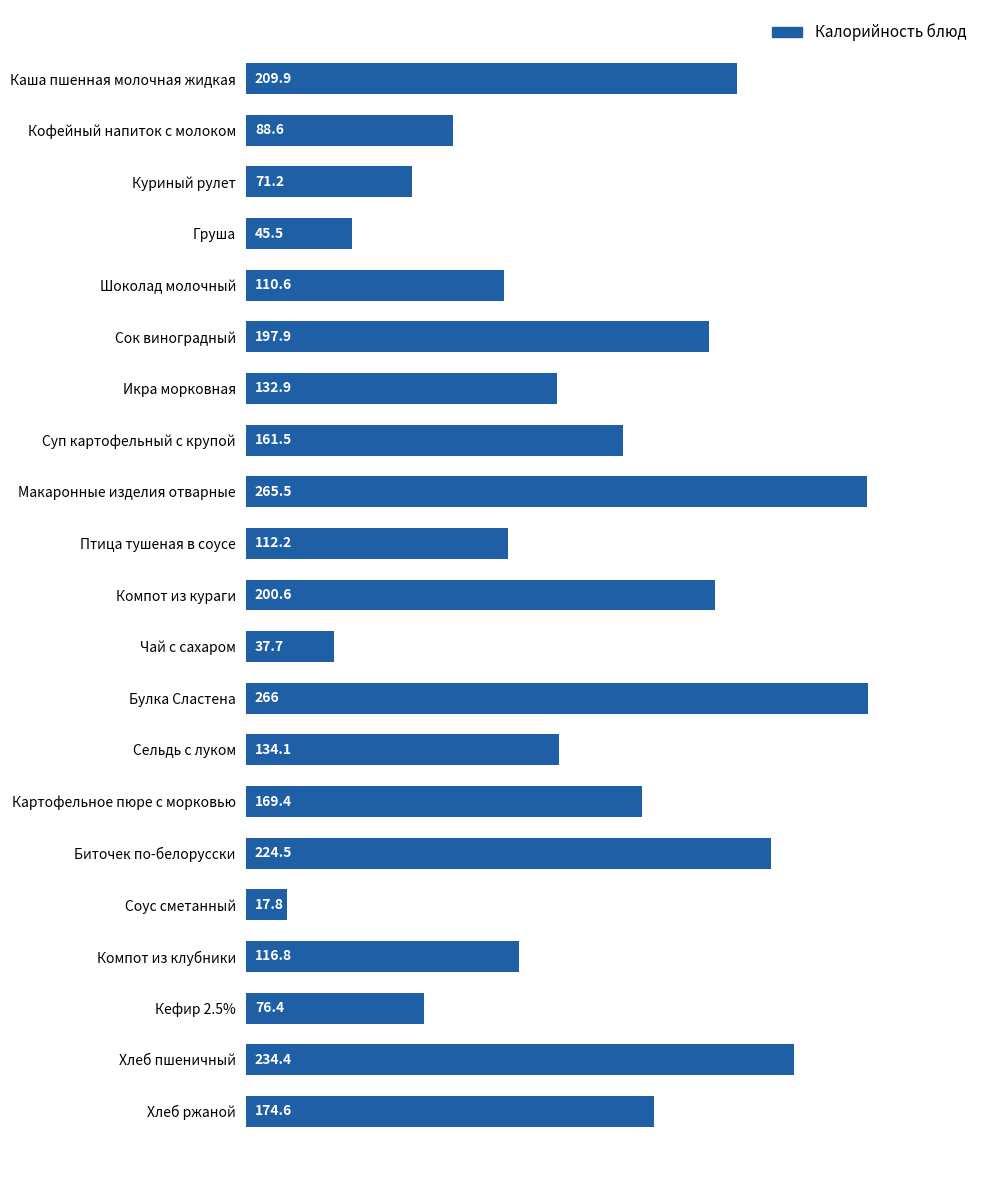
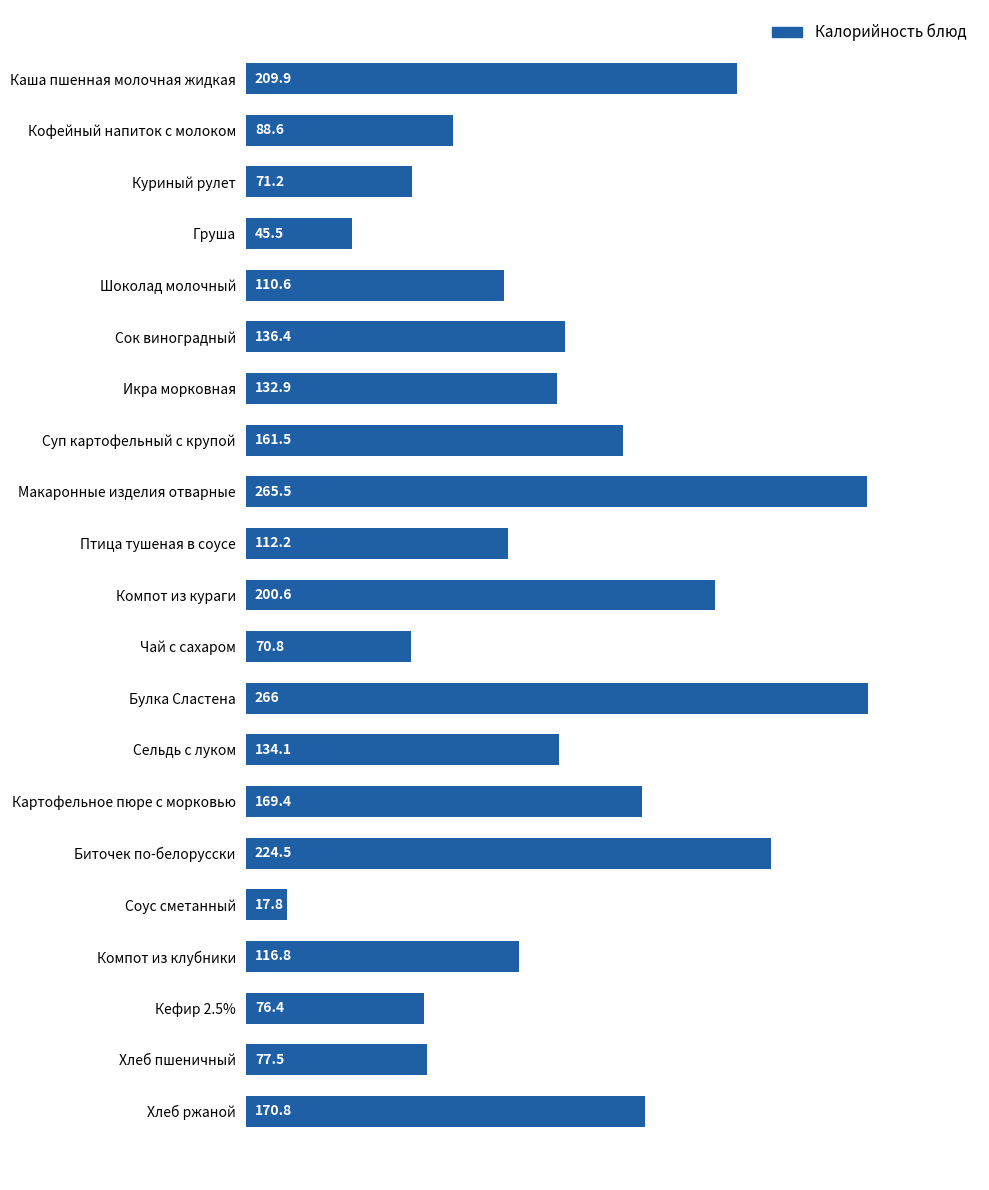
  {
    "Каша пшенная молочная жидкая": 209.9,
    "Кофейный напиток с молоком": 88.6,
    "Куриный рулет": 71.2,
    "Груша": 45.5,
    "Шоколад молочный": 110.6,
-   "Сок виноградный": 197.9,
+   "Сок виноградный": 136.4,
    "Икра морковная": 132.9,
    "Суп картофельный с крупой": 161.5,
    "Макаронные изделия отварные": 265.5,
    "Птица тушеная в соусе": 112.2,
    "Компот из кураги": 200.6,
-   "Чай с сахаром": 37.7,
+   "Чай с сахаром": 70.8,
    "Булка Сластена": 266,
    "Сельдь с луком": 134.1,
    "Картофельное пюре с морковью": 169.4,
    "Биточек по-белорусски": 224.5,
    "Соус сметанный": 17.8,
    "Компот из клубники": 116.8,
    "Кефир 2.5%": 76.4,
-   "Хлеб пшеничный": 234.4,
-   "Хлеб ржаной": 174.6
+   "Хлеб пшеничный": 77.5,
+   "Хлеб ржаной": 170.8
  }
